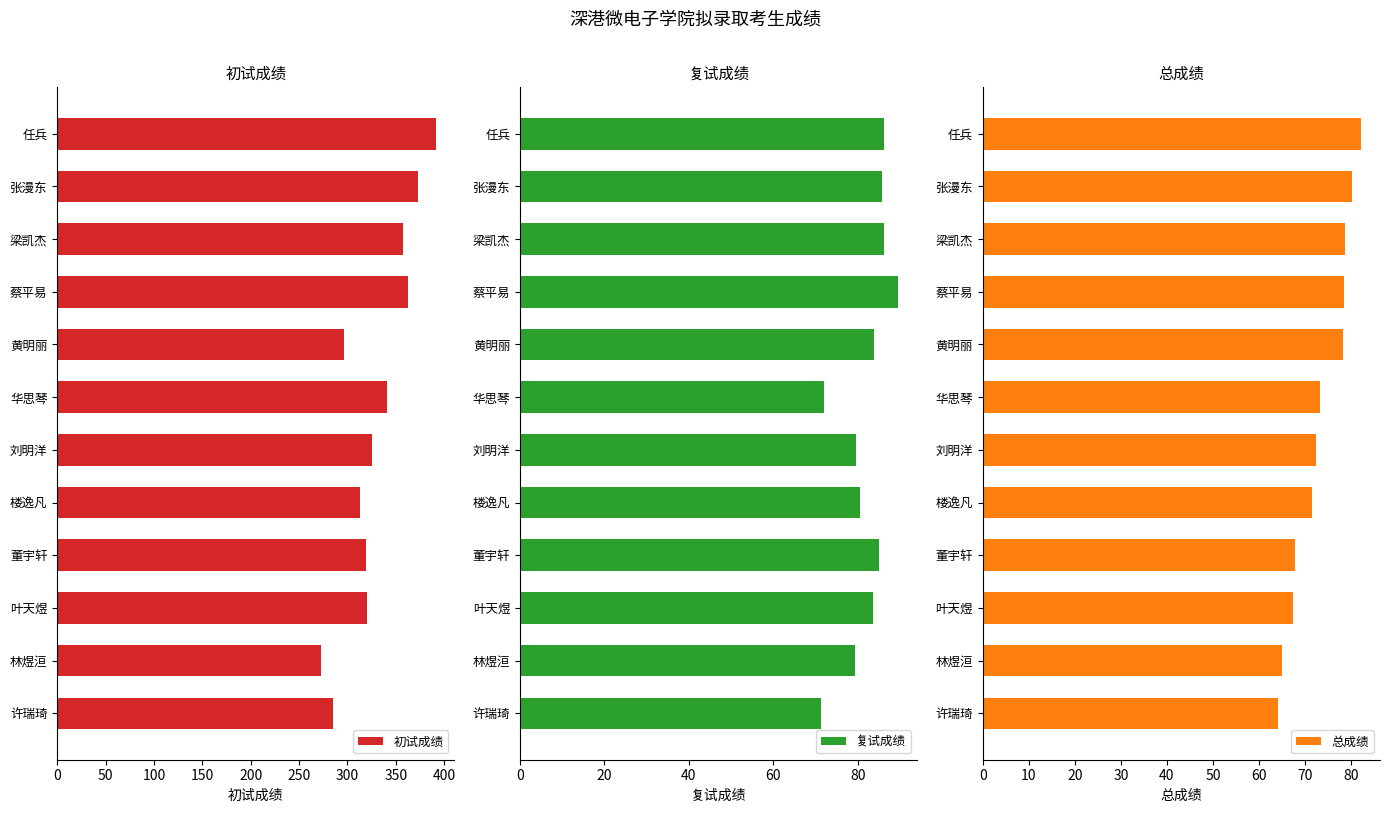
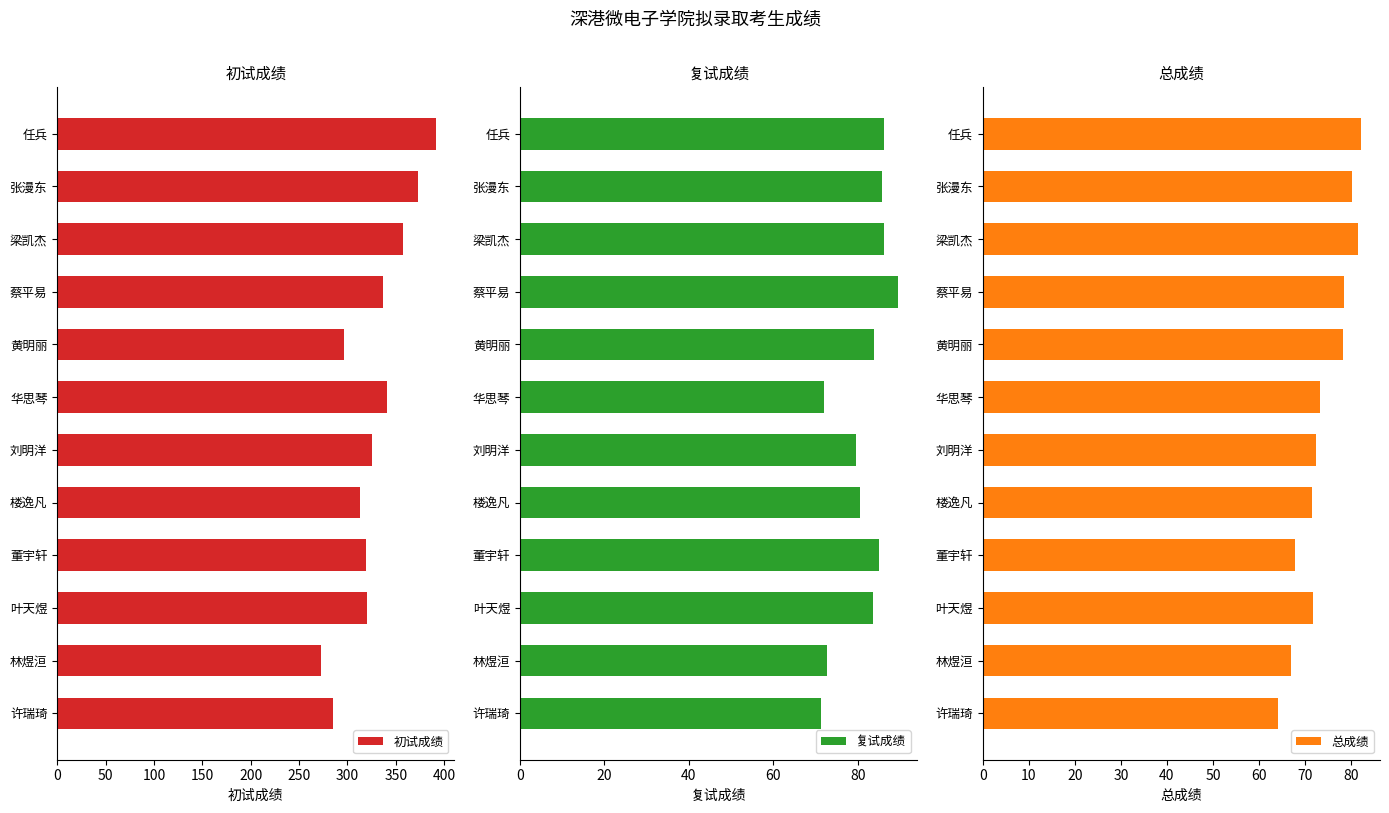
  {
    "初试成绩": {
      "任兵": 390,
      "张漫东": 370,
      "梁凯杰": 360,
-     "蔡平易": 360,
+     "蔡平易": 340,
      "黄明丽": 300,
      "华思琴": 340,
      "刘明洋": 330,
      "楼逸凡": 310,
      "董宇轩": 320,
      "叶天煜": 320,
      "林煜洹": 270,
      "许瑞琦": 290
    },
    "复试成绩": {
      "任兵": 86,
      "张漫东": 86,
      "梁凯杰": 86,
      "蔡平易": 90,
      "黄明丽": 84,
      "华思琴": 72,
      "刘明洋": 80,
      "楼逸凡": 81,
      "董宇轩": 85,
      "叶天煜": 84,
-     "林煜洹": 79,
+     "林煜洹": 73,
      "许瑞琦": 71
    },
    "总成绩": {
      "任兵": 82,
      "张漫东": 80,
-     "梁凯杰": 79,
+     "梁凯杰": 82,
      "蔡平易": 79,
      "黄明丽": 78,
      "华思琴": 73,
      "刘明洋": 72,
      "楼逸凡": 72,
      "董宇轩": 68,
-     "叶天煜": 67,
-     "林煜洹": 65,
+     "叶天煜": 72,
+     "林煜洹": 67,
      "许瑞琦": 64
    }
  }
